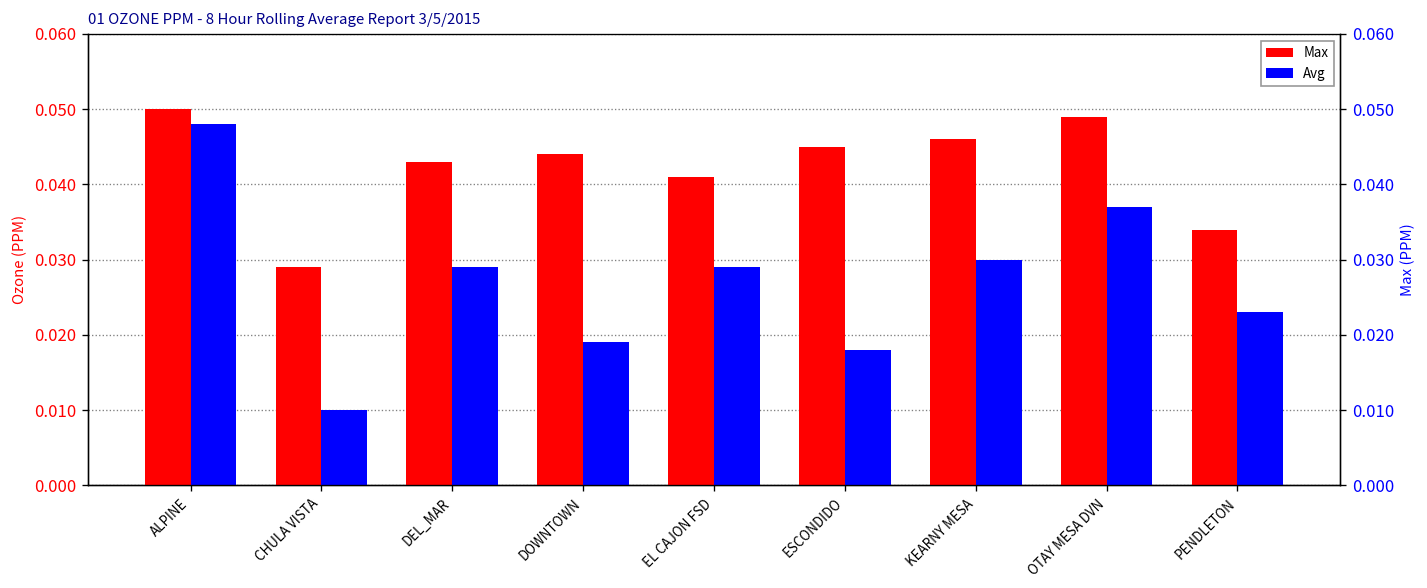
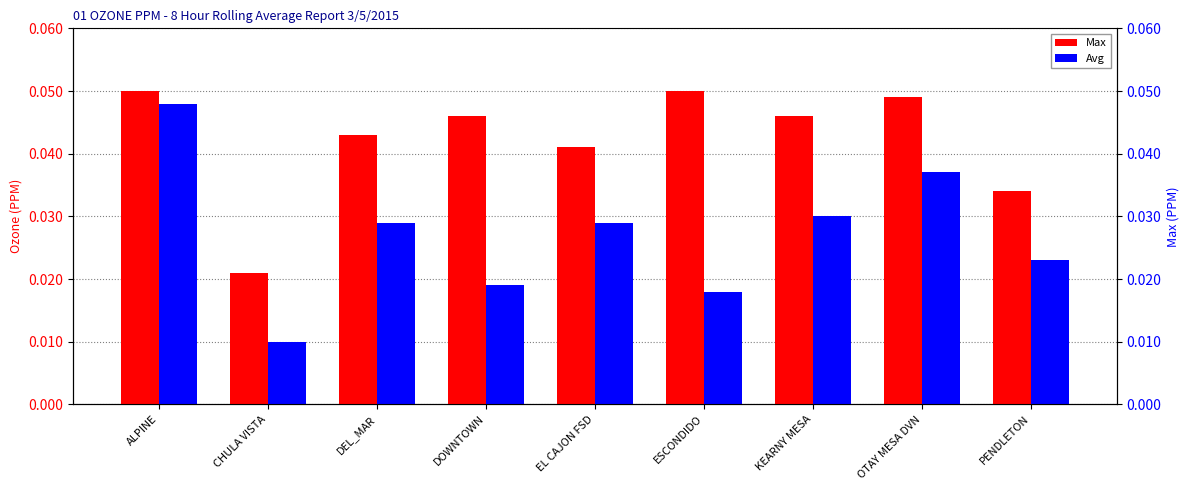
  {
    "Max": {
      "ALPINE": 0.050,
-     "CHULA VISTA": 0.029,
+     "CHULA VISTA": 0.021,
      "DEL_MAR": 0.043,
-     "DOWNTOWN": 0.044,
+     "DOWNTOWN": 0.046,
      "EL CAJON FSD": 0.041,
-     "ESCONDIDO": 0.045,
+     "ESCONDIDO": 0.050,
      "KEARNY MESA": 0.046,
      "OTAY MESA DVN": 0.049,
      "PENDLETON": 0.034
    },
    "Avg": {
      "ALPINE": 0.048,
      "CHULA VISTA": 0.010,
      "DEL_MAR": 0.029,
      "DOWNTOWN": 0.019,
      "EL CAJON FSD": 0.029,
      "ESCONDIDO": 0.018,
      "KEARNY MESA": 0.030,
      "OTAY MESA DVN": 0.037,
      "PENDLETON": 0.023
    }
  }
